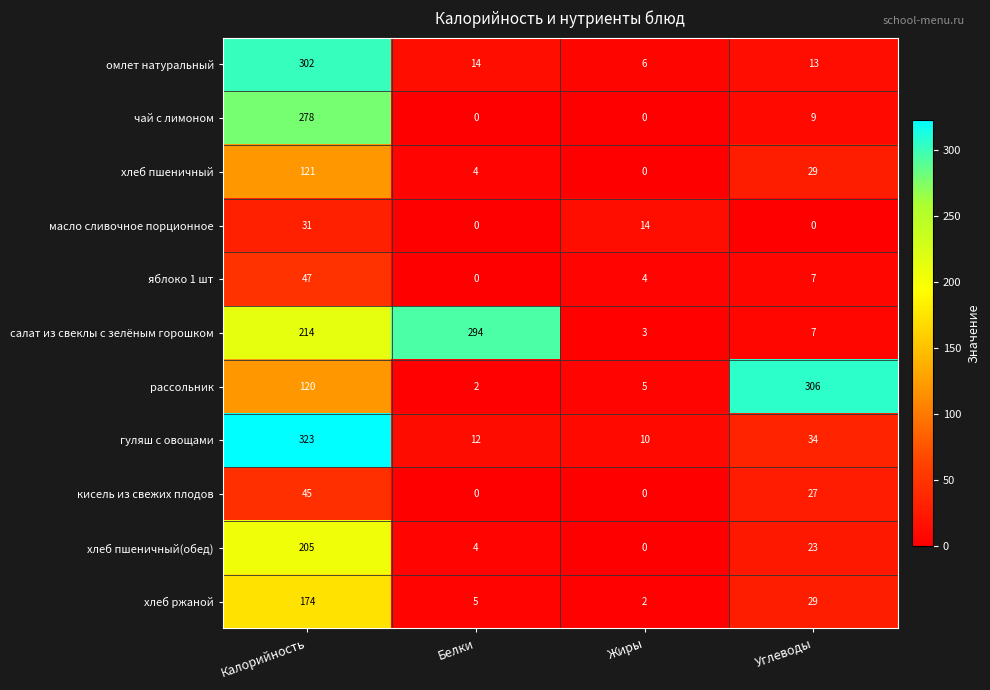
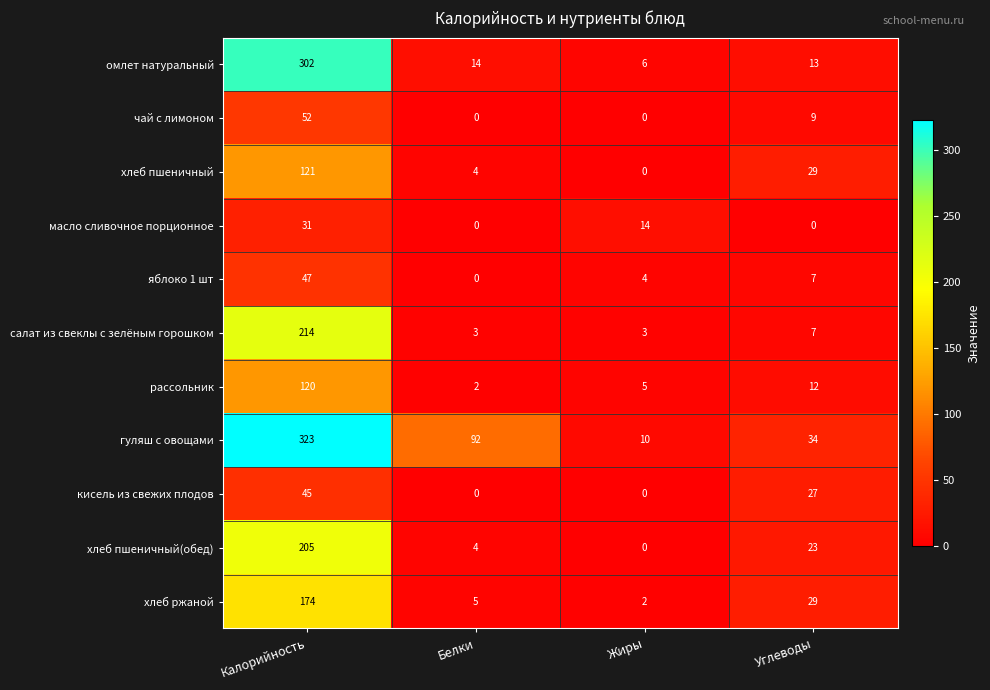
  {
    "омлет натуральный": {
      "Калорийность": 302,
      "Белки": 14,
      "Жиры": 6,
      "Углеводы": 13
    },
    "чай с лимоном": {
-     "Калорийность": 278,
+     "Калорийность": 52,
      "Белки": 0,
      "Жиры": 0,
      "Углеводы": 9
    },
    "хлеб пшеничный": {
      "Калорийность": 121,
      "Белки": 4,
      "Жиры": 0,
      "Углеводы": 29
    },
    "масло сливочное порционное": {
      "Калорийность": 31,
      "Белки": 0,
      "Жиры": 14,
      "Углеводы": 0
    },
    "яблоко 1 шт": {
      "Калорийность": 47,
      "Белки": 0,
      "Жиры": 4,
      "Углеводы": 7
    },
    "салат из свеклы с зелёным горошком": {
      "Калорийность": 214,
-     "Белки": 294,
+     "Белки": 3,
      "Жиры": 3,
      "Углеводы": 7
    },
    "рассольник": {
      "Калорийность": 120,
      "Белки": 2,
      "Жиры": 5,
-     "Углеводы": 306
+     "Углеводы": 12
    },
    "гуляш с овощами": {
      "Калорийность": 323,
-     "Белки": 12,
+     "Белки": 92,
      "Жиры": 10,
      "Углеводы": 34
    },
    "кисель из свежих плодов": {
      "Калорийность": 45,
      "Белки": 0,
      "Жиры": 0,
      "Углеводы": 27
    },
    "хлеб пшеничный(обед)": {
      "Калорийность": 205,
      "Белки": 4,
      "Жиры": 0,
      "Углеводы": 23
    },
    "хлеб ржаной": {
      "Калорийность": 174,
      "Белки": 5,
      "Жиры": 2,
      "Углеводы": 29
    }
  }
